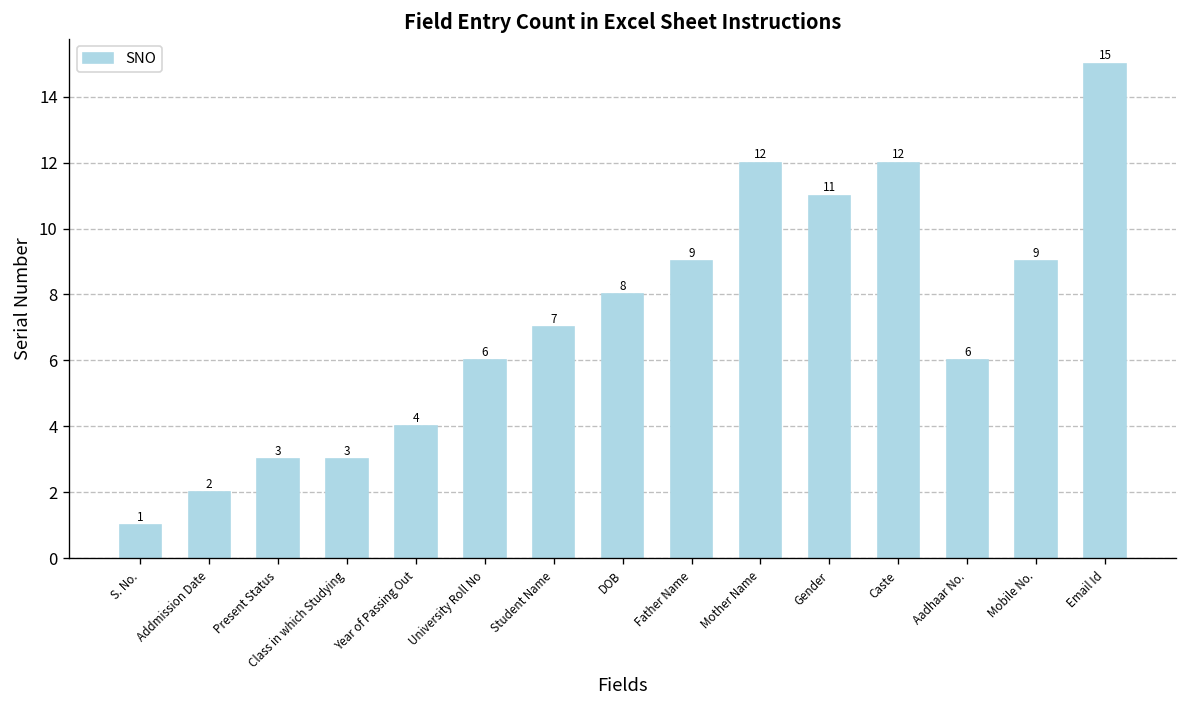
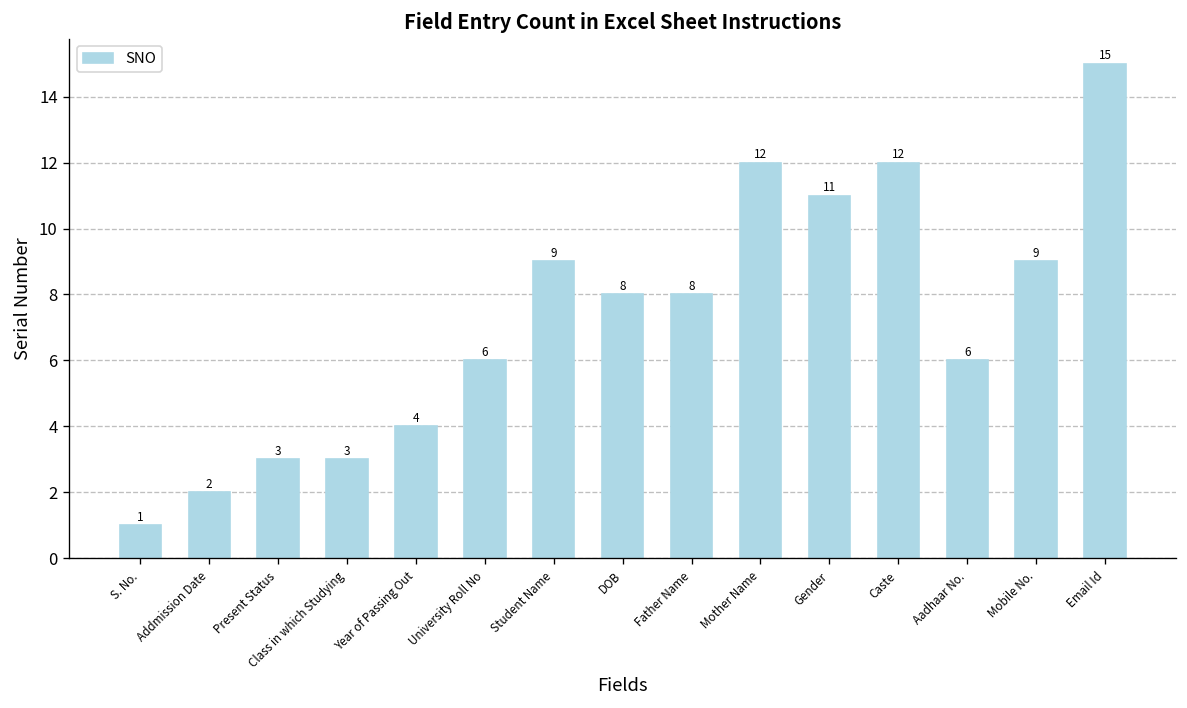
  {
    "S. No.": 1,
    "Addmission Date": 2,
    "Present Status": 3,
    "Class in which Studying": 3,
    "Year of Passing Out": 4,
    "University Roll No": 6,
-   "Student Name": 7,
+   "Student Name": 9,
    "DOB": 8,
-   "Father Name": 9,
+   "Father Name": 8,
    "Mother Name": 12,
    "Gender": 11,
    "Caste": 12,
    "Aadhaar No.": 6,
    "Mobile No.": 9,
    "Email Id": 15
  }
